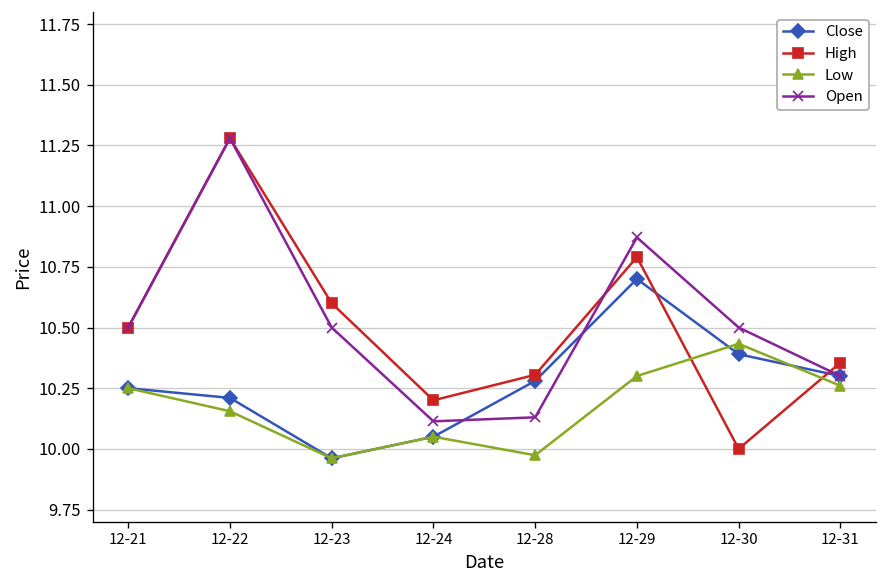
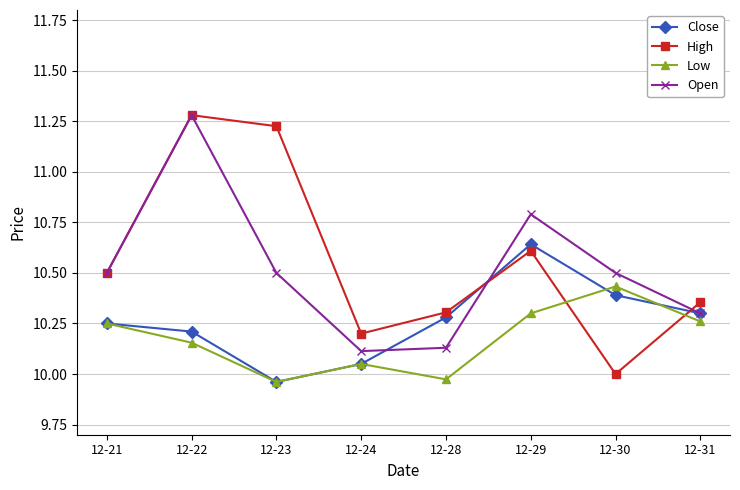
  {
    "Close": {
      "12-22": 10.21,
      "12-28": 10.28,
-     "12-29": 10.70,
+     "12-29": 10.64,
      "12-30": 10.39
    },
    "High": {
-     "12-23": 10.60,
+     "12-23": 11.23,
      "12-24": 10.20,
      "12-28": 10.31,
-     "12-29": 10.79,
+     "12-29": 10.61,
      "12-30": 10.00,
      "12-31": 10.35
    },
    "Low": {
      "12-22": 10.15,
      "12-28": 9.97,
      "12-29": 10.30,
      "12-30": 10.43,
      "12-31": 10.26
    },
    "Open": {
      "12-23": 10.50,
      "12-24": 10.11,
      "12-28": 10.13,
-     "12-29": 10.87,
+     "12-29": 10.79,
      "12-30": 10.50
    }
  }
